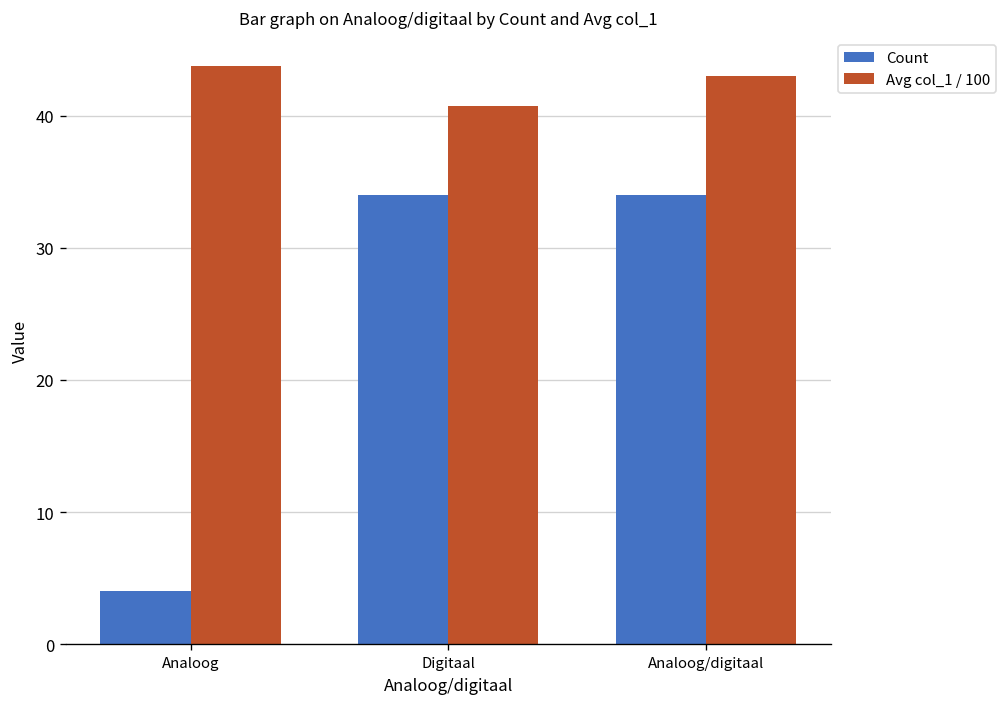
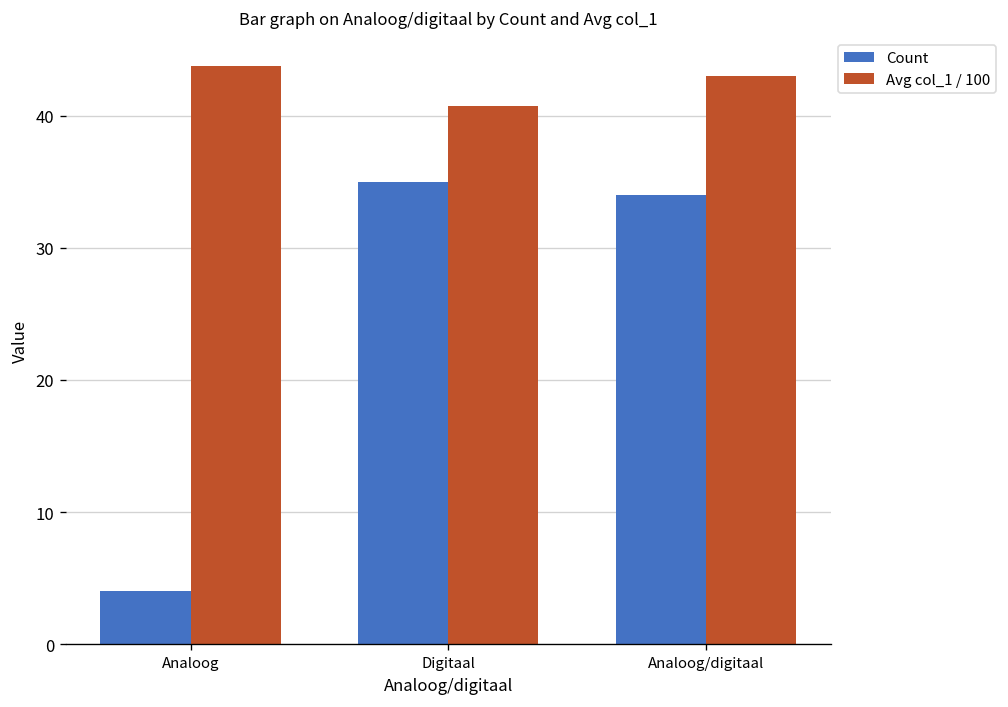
  {
    "Count": {
      "Analoog": 4,
-     "Digitaal": 34,
+     "Digitaal": 35,
      "Analoog/digitaal": 34
    },
    "Avg col_1 / 100": {
      "Analoog": 43.7,
      "Digitaal": 40.8,
      "Analoog/digitaal": 43
    }
  }
